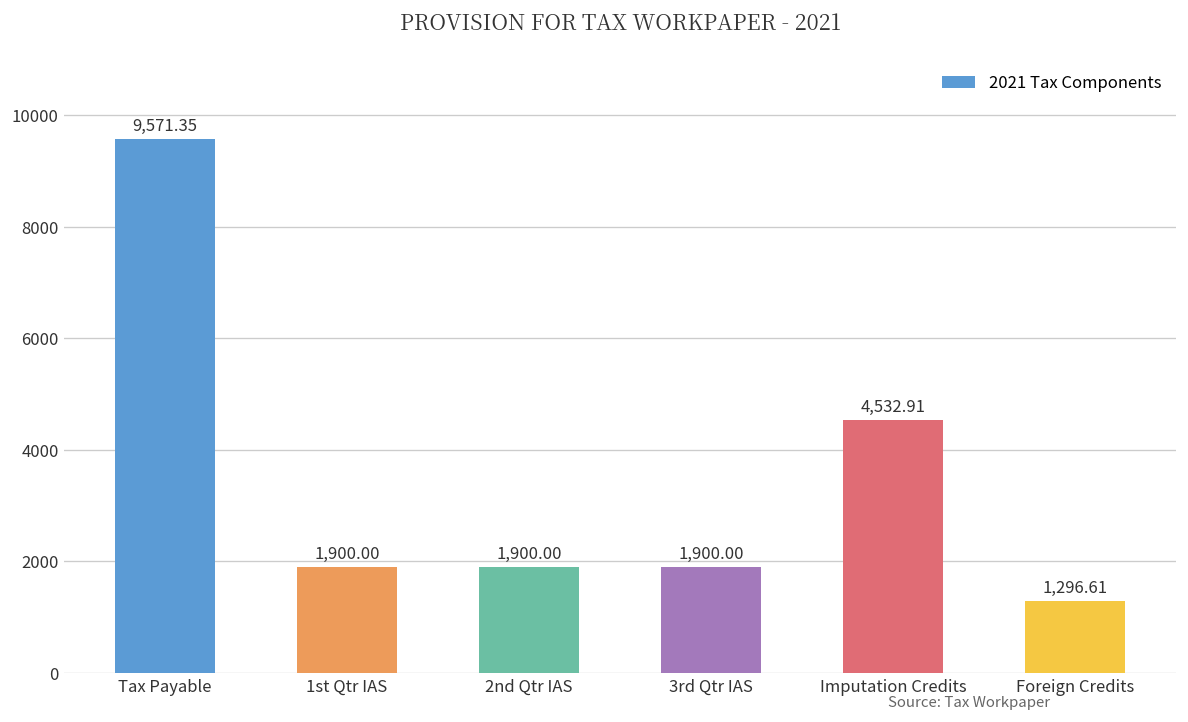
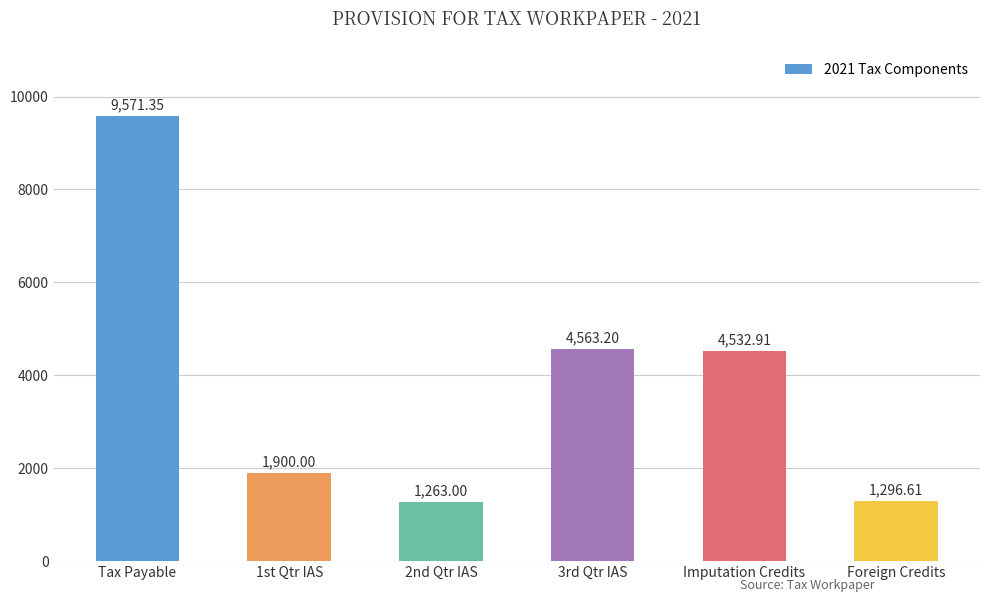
  {
    "Tax Payable": "9,571.35",
    "1st Qtr IAS": "1,900.00",
-   "2nd Qtr IAS": "1,900.00",
-   "3rd Qtr IAS": "1,900.00",
+   "2nd Qtr IAS": "1,263.00",
+   "3rd Qtr IAS": "4,563.20",
    "Imputation Credits": "4,532.91",
    "Foreign Credits": "1,296.61"
  }
